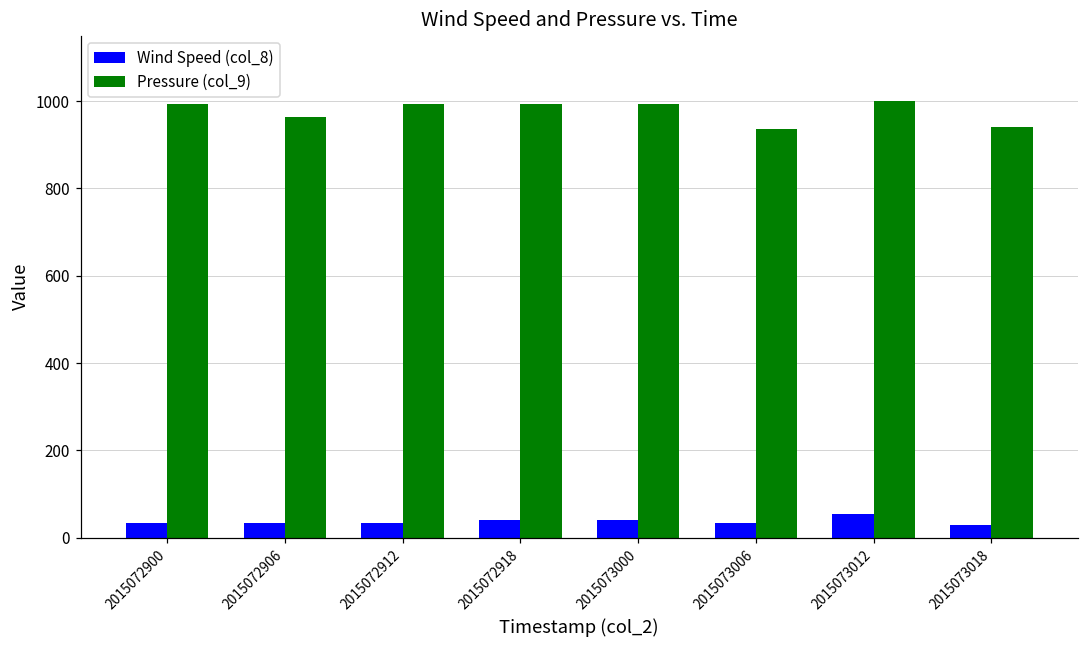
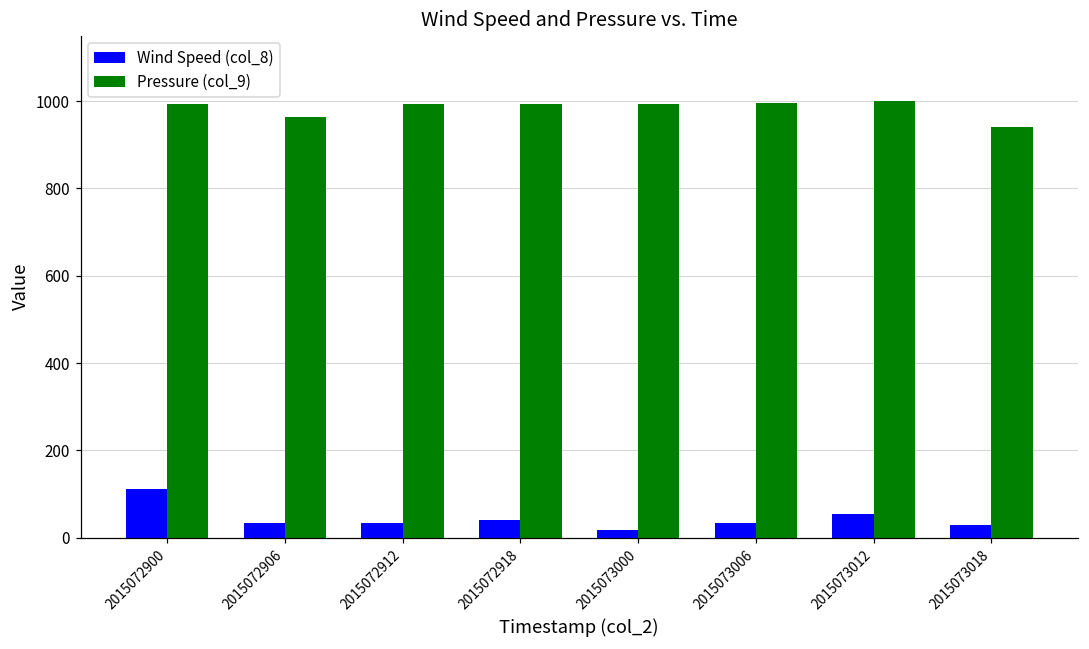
  {
    "Wind Speed (col_8)": {
-     "2015072900": 40,
+     "2015072900": 110,
      "2015072906": 40,
      "2015072912": 40,
      "2015072918": 40,
-     "2015073000": 40,
+     "2015073000": 20,
      "2015073006": 40,
      "2015073012": 60,
      "2015073018": 30
    },
    "Pressure (col_9)": {
      "2015072900": 990,
      "2015072906": 960,
      "2015072912": 990,
      "2015072918": 990,
      "2015073000": 990,
-     "2015073006": 940,
+     "2015073006": 1000,
      "2015073012": 1000,
      "2015073018": 940
    }
  }
